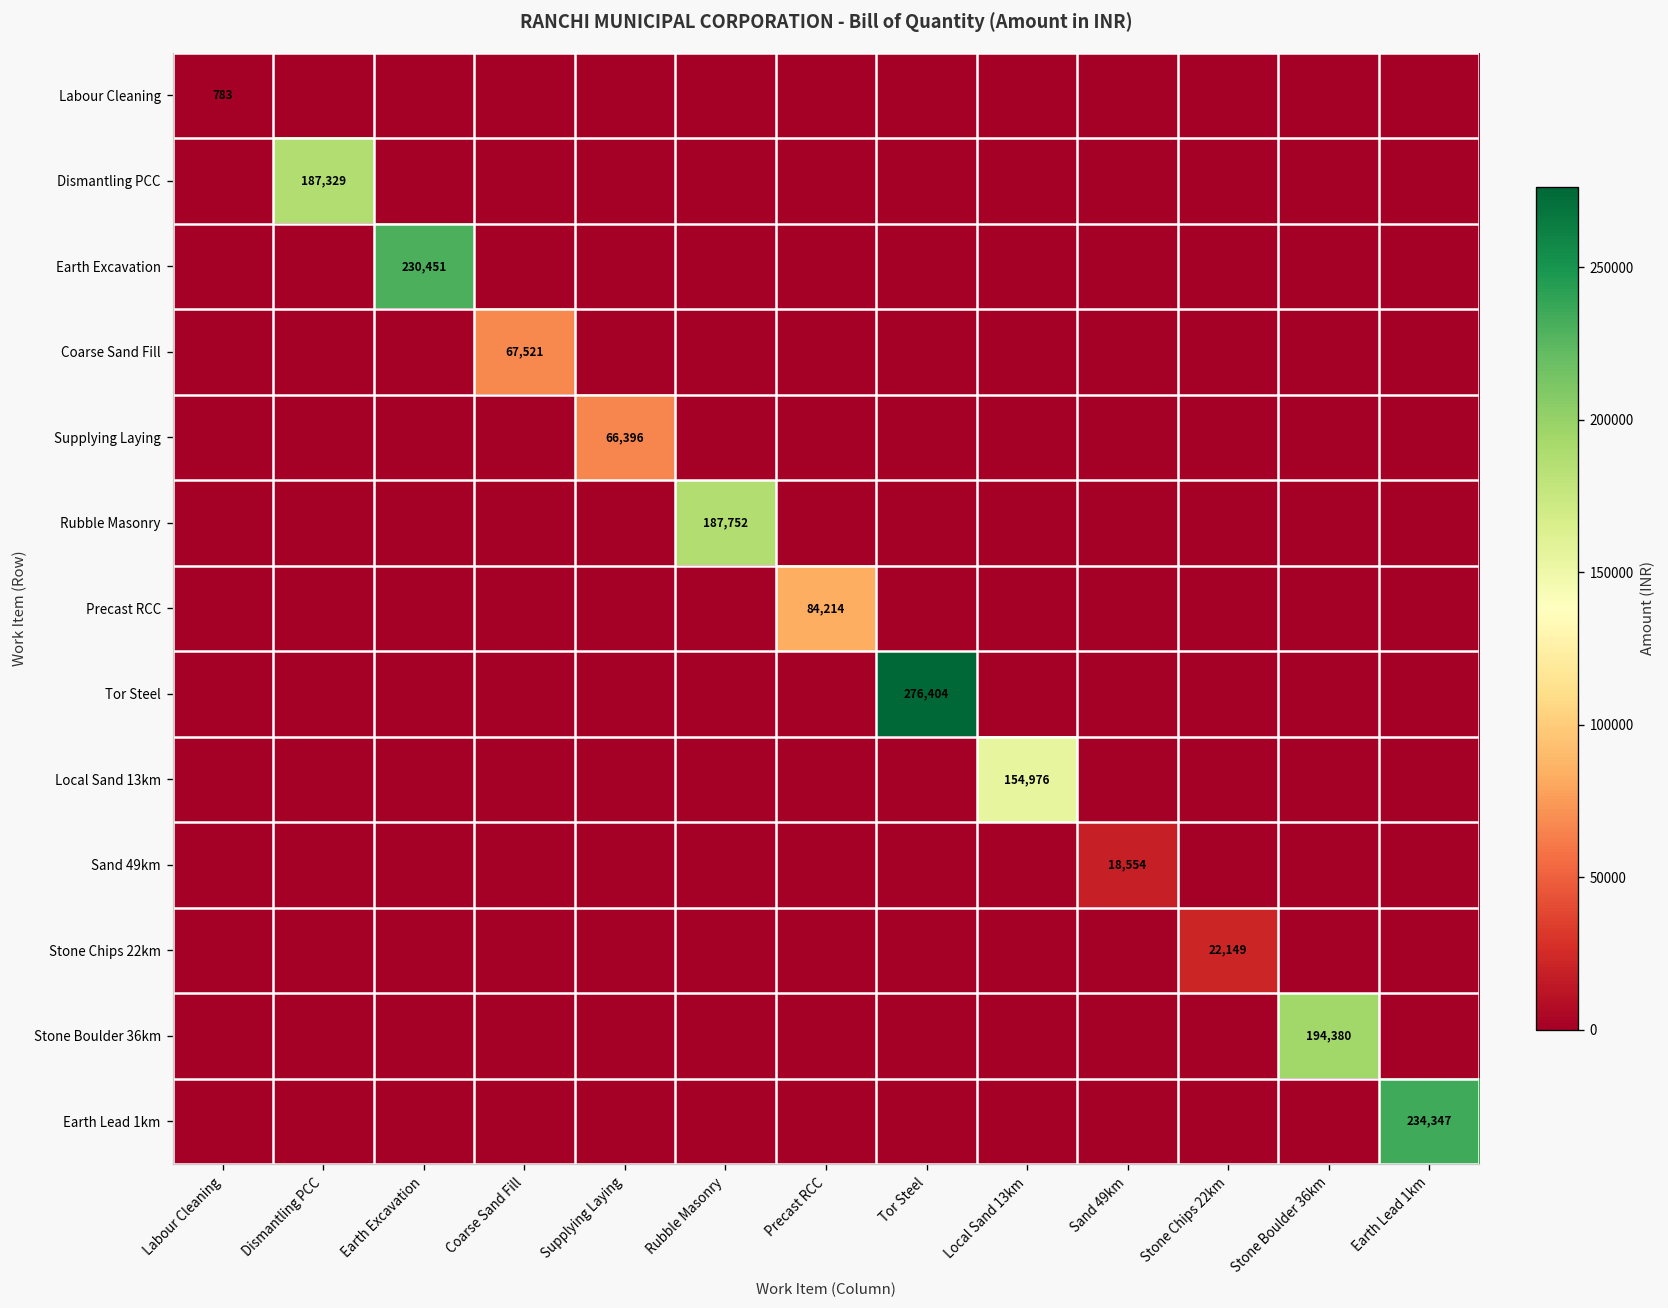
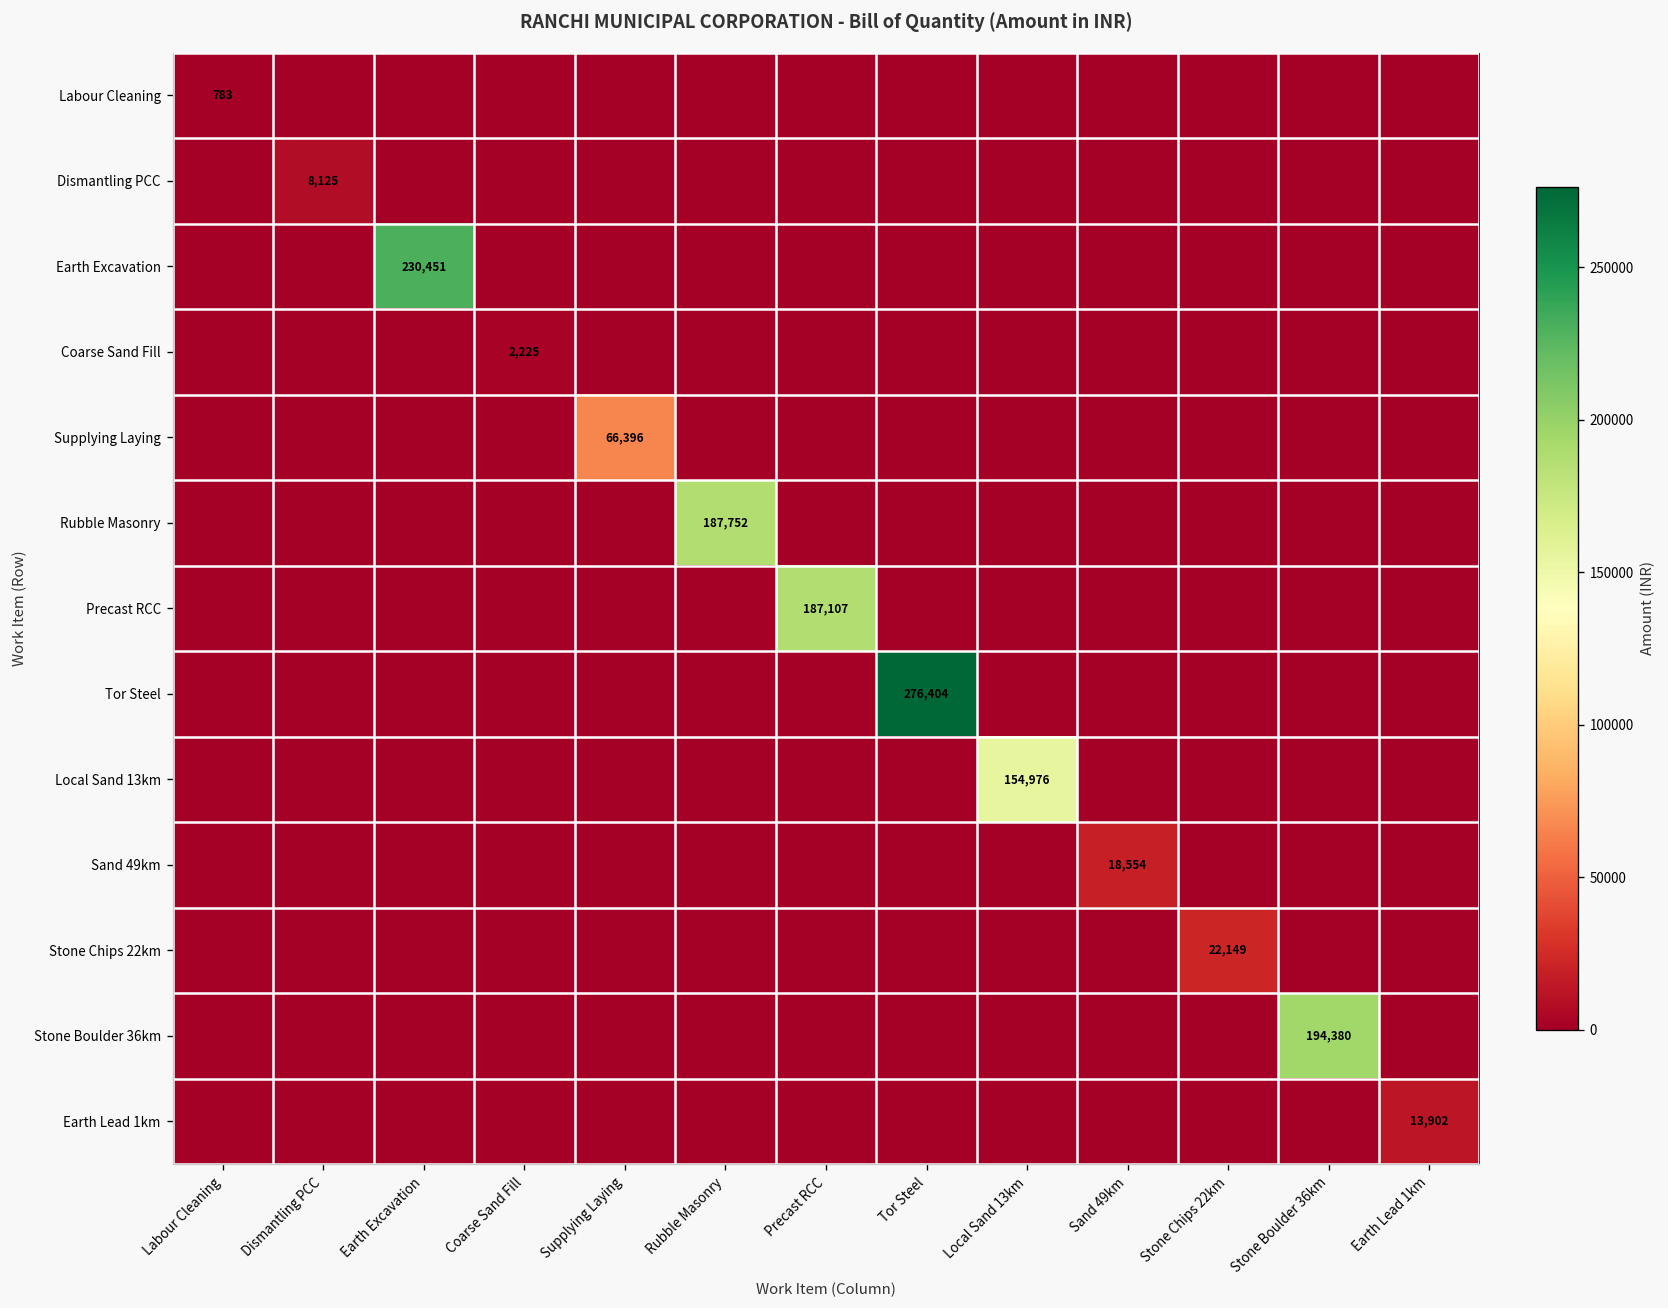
  {
    "Labour Cleaning": {
      "Labour Cleaning": "783"
    },
    "Dismantling PCC": {
-     "Dismantling PCC": "187,329"
+     "Dismantling PCC": "8,125"
    },
    "Earth Excavation": {
      "Earth Excavation": "230,451"
    },
    "Coarse Sand Fill": {
-     "Coarse Sand Fill": "67,521"
+     "Coarse Sand Fill": "2,225"
    },
    "Supplying Laying": {
      "Supplying Laying": "66,396"
    },
    "Rubble Masonry": {
      "Rubble Masonry": "187,752"
    },
    "Precast RCC": {
-     "Precast RCC": "84,214"
+     "Precast RCC": "187,107"
    },
    "Tor Steel": {
      "Tor Steel": "276,404"
    },
    "Local Sand 13km": {
      "Local Sand 13km": "154,976"
    },
    "Sand 49km": {
      "Sand 49km": "18,554"
    },
    "Stone Chips 22km": {
      "Stone Chips 22km": "22,149"
    },
    "Stone Boulder 36km": {
      "Stone Boulder 36km": "194,380"
    },
    "Earth Lead 1km": {
-     "Earth Lead 1km": "234,347"
+     "Earth Lead 1km": "13,902"
    }
  }
